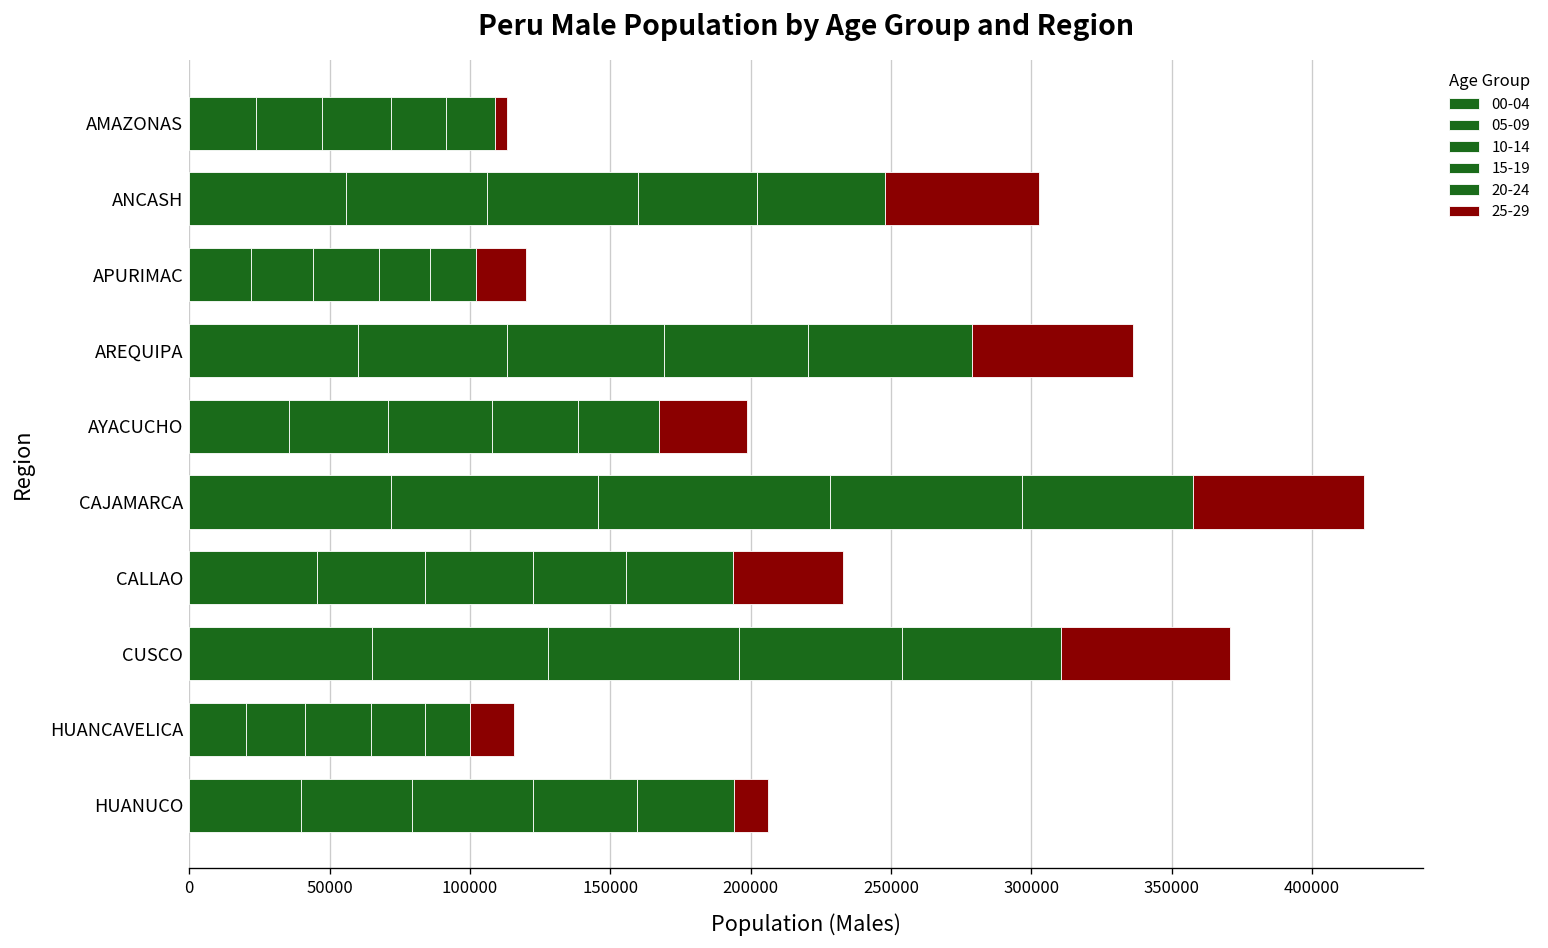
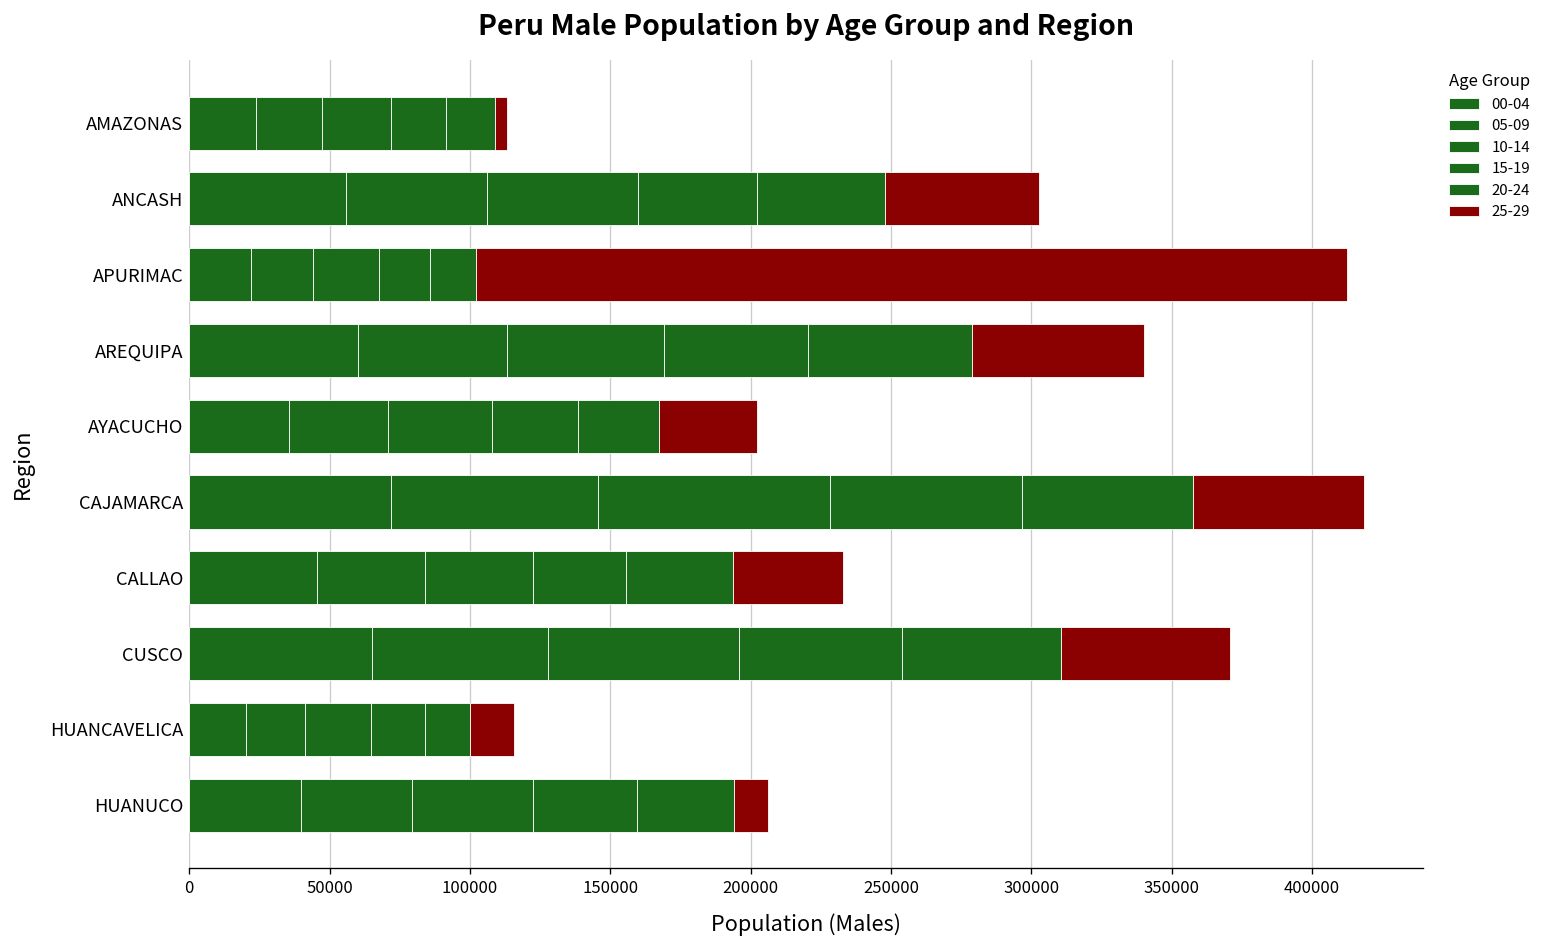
  {
    "25-29": {
      "AMAZONAS": 4000,
      "ANCASH": 55000,
-     "APURIMAC": 18000,
-     "AREQUIPA": 57000,
-     "AYACUCHO": 31000,
+     "APURIMAC": 310000,
+     "AREQUIPA": 61000,
+     "AYACUCHO": 35000,
      "CAJAMARCA": 61000,
      "CALLAO": 39000,
      "CUSCO": 60000,
      "HUANCAVELICA": 16000,
      "HUANUCO": 12000
    }
  }
